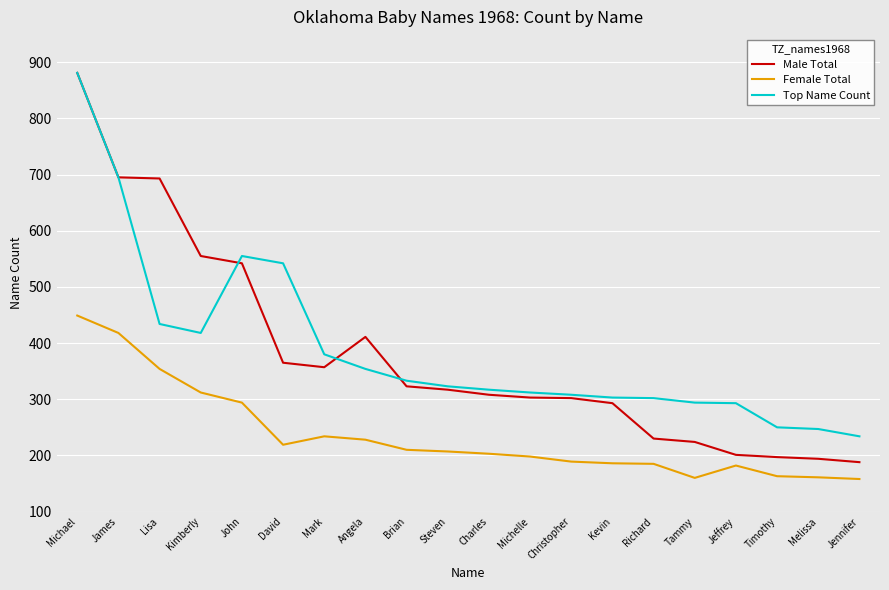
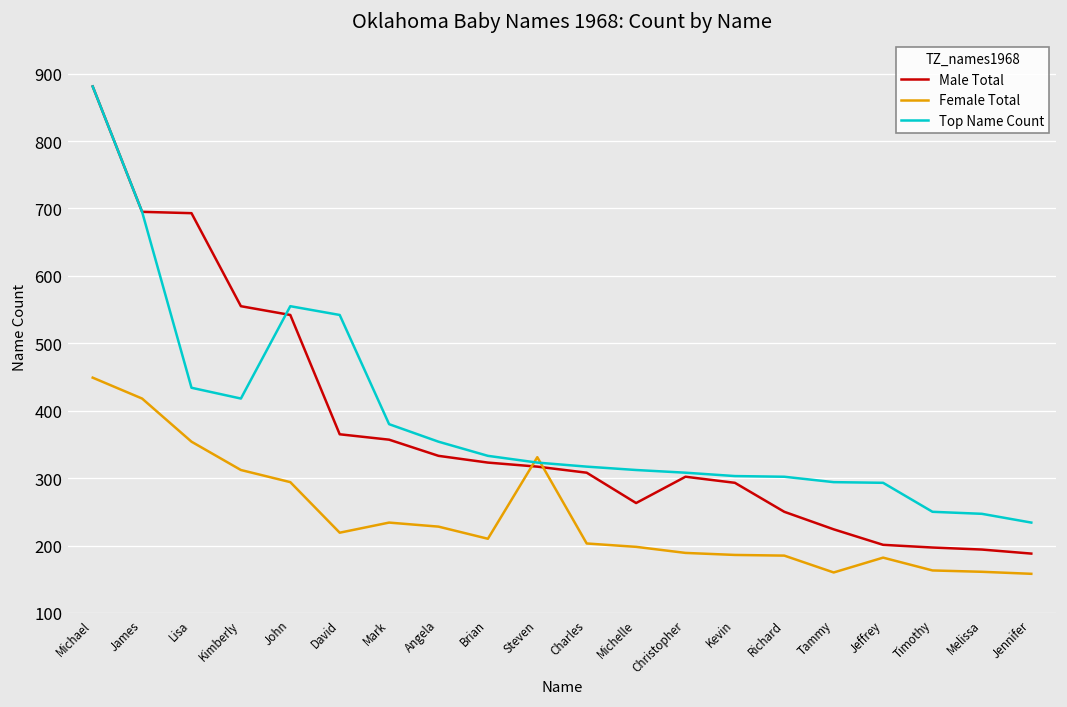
  {
    "Male Total": {
      "Lisa": 690,
      "Kimberly": 560,
      "John": 540,
      "David": 370,
      "Mark": 360,
-     "Angela": 410,
+     "Angela": 330,
      "Brian": 320,
      "Steven": 320,
      "Charles": 310,
-     "Michelle": 300,
+     "Michelle": 260,
      "Christopher": 300,
      "Kevin": 290,
-     "Richard": 230,
+     "Richard": 250,
      "Tammy": 220,
      "Jeffrey": 200,
      "Timothy": 200,
      "Melissa": 190,
      "Jennifer": 190
    },
    "Female Total": {
      "Michael": 450,
      "James": 420,
      "Lisa": 350,
      "Kimberly": 310,
      "John": 290,
      "David": 220,
      "Mark": 230,
      "Angela": 230,
      "Brian": 210,
-     "Steven": 210,
+     "Steven": 330,
      "Charles": 200,
      "Michelle": 200,
      "Christopher": 190,
      "Kevin": 190,
      "Richard": 190,
      "Tammy": 160,
      "Jeffrey": 180,
      "Timothy": 160,
      "Melissa": 160,
      "Jennifer": 160
    },
    "Top Name Count": {
      "Lisa": 430,
      "Kimberly": 420,
      "John": 560,
      "David": 540,
      "Mark": 380,
      "Angela": 350,
      "Brian": 330,
      "Steven": 320,
      "Charles": 320,
      "Michelle": 310,
      "Christopher": 310,
      "Kevin": 300,
      "Richard": 300,
      "Tammy": 290,
      "Jeffrey": 290,
      "Timothy": 250,
      "Melissa": 250,
      "Jennifer": 230
    }
  }
